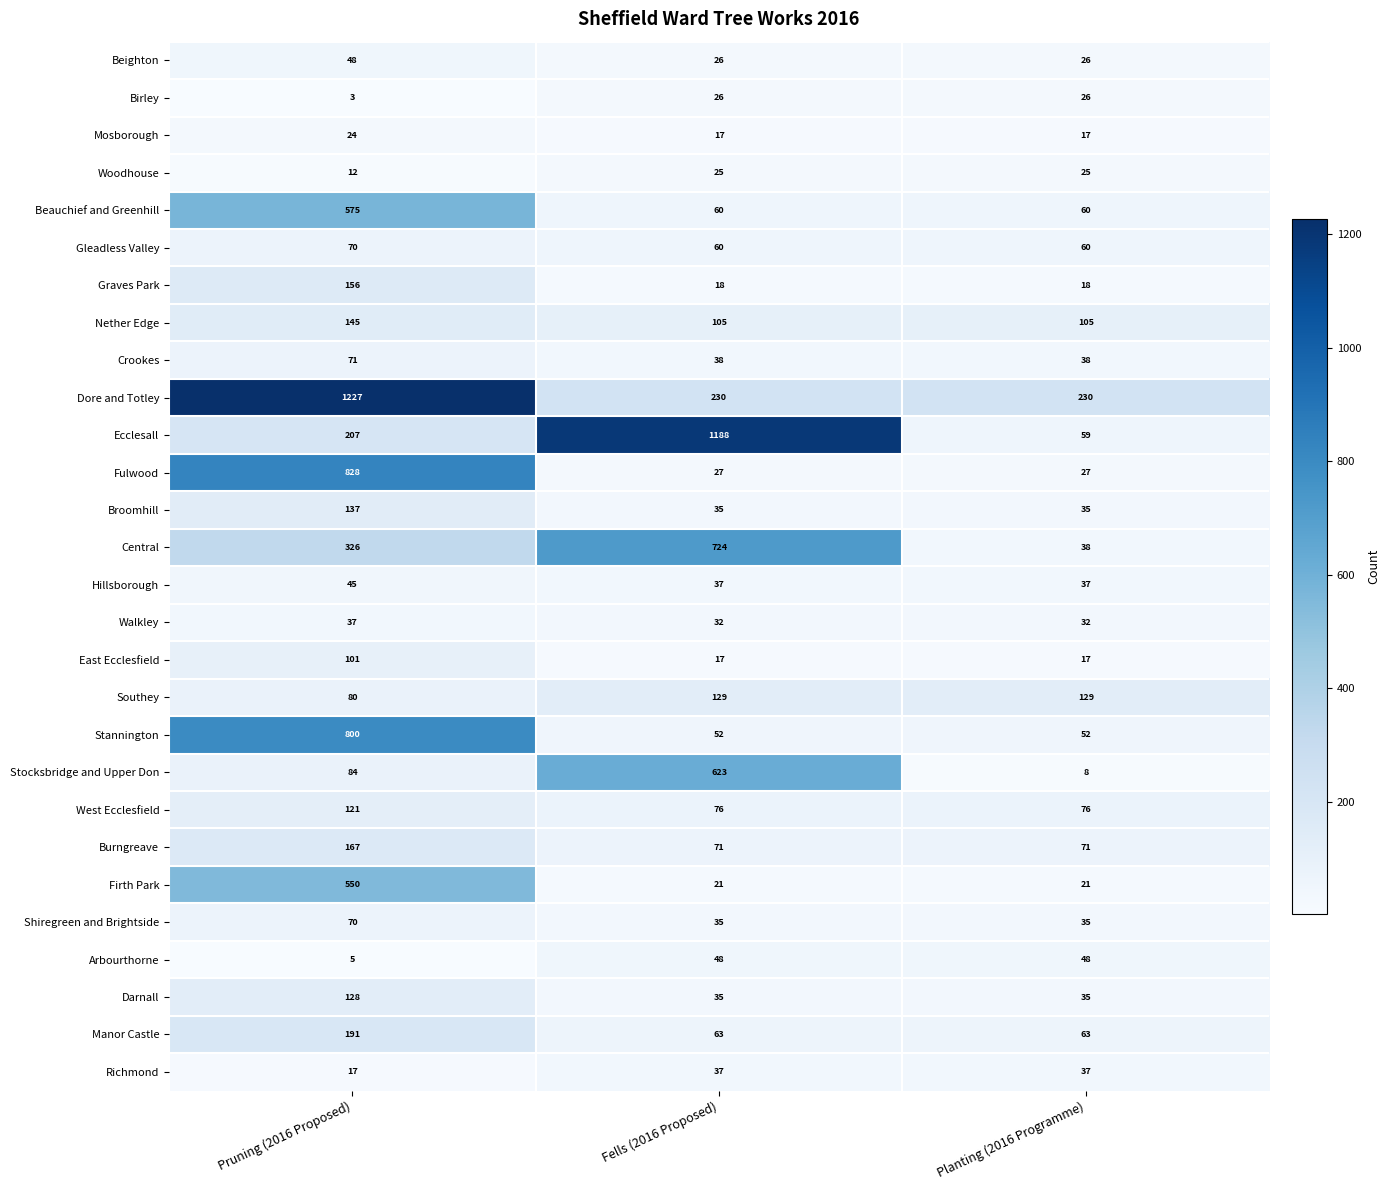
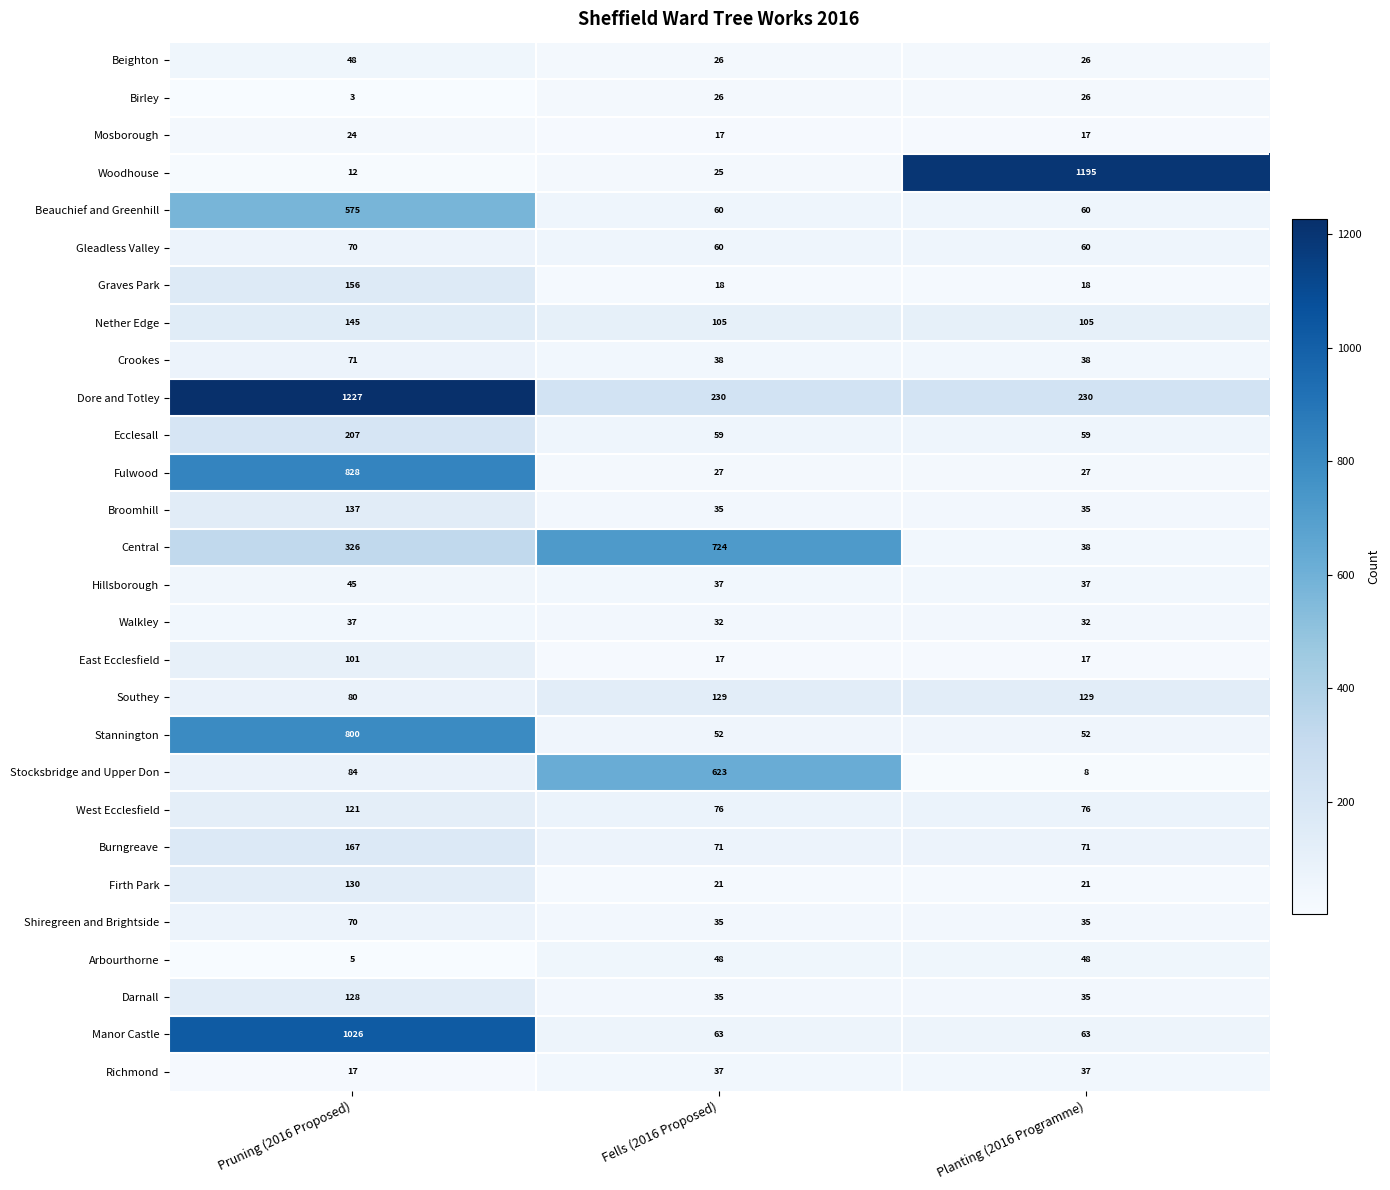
  {
    "Beighton": {
      "Pruning (2016 Proposed)": 48,
      "Fells (2016 Proposed)": 26,
      "Planting (2016 Programme)": 26
    },
    "Birley": {
      "Pruning (2016 Proposed)": 3,
      "Fells (2016 Proposed)": 26,
      "Planting (2016 Programme)": 26
    },
    "Mosborough": {
      "Pruning (2016 Proposed)": 24,
      "Fells (2016 Proposed)": 17,
      "Planting (2016 Programme)": 17
    },
    "Woodhouse": {
      "Pruning (2016 Proposed)": 12,
      "Fells (2016 Proposed)": 25,
-     "Planting (2016 Programme)": 25
+     "Planting (2016 Programme)": 1195
    },
    "Beauchief and Greenhill": {
      "Pruning (2016 Proposed)": 575,
      "Fells (2016 Proposed)": 60,
      "Planting (2016 Programme)": 60
    },
    "Gleadless Valley": {
      "Pruning (2016 Proposed)": 70,
      "Fells (2016 Proposed)": 60,
      "Planting (2016 Programme)": 60
    },
    "Graves Park": {
      "Pruning (2016 Proposed)": 156,
      "Fells (2016 Proposed)": 18,
      "Planting (2016 Programme)": 18
    },
    "Nether Edge": {
      "Pruning (2016 Proposed)": 145,
      "Fells (2016 Proposed)": 105,
      "Planting (2016 Programme)": 105
    },
    "Crookes": {
      "Pruning (2016 Proposed)": 71,
      "Fells (2016 Proposed)": 38,
      "Planting (2016 Programme)": 38
    },
    "Dore and Totley": {
      "Pruning (2016 Proposed)": 1227,
      "Fells (2016 Proposed)": 230,
      "Planting (2016 Programme)": 230
    },
    "Ecclesall": {
      "Pruning (2016 Proposed)": 207,
-     "Fells (2016 Proposed)": 1188,
+     "Fells (2016 Proposed)": 59,
      "Planting (2016 Programme)": 59
    },
    "Fulwood": {
      "Pruning (2016 Proposed)": 828,
      "Fells (2016 Proposed)": 27,
      "Planting (2016 Programme)": 27
    },
    "Broomhill": {
      "Pruning (2016 Proposed)": 137,
      "Fells (2016 Proposed)": 35,
      "Planting (2016 Programme)": 35
    },
    "Central": {
      "Pruning (2016 Proposed)": 326,
      "Fells (2016 Proposed)": 724,
      "Planting (2016 Programme)": 38
    },
    "Hillsborough": {
      "Pruning (2016 Proposed)": 45,
      "Fells (2016 Proposed)": 37,
      "Planting (2016 Programme)": 37
    },
    "Walkley": {
      "Pruning (2016 Proposed)": 37,
      "Fells (2016 Proposed)": 32,
      "Planting (2016 Programme)": 32
    },
    "East Ecclesfield": {
      "Pruning (2016 Proposed)": 101,
      "Fells (2016 Proposed)": 17,
      "Planting (2016 Programme)": 17
    },
    "Southey": {
      "Pruning (2016 Proposed)": 80,
      "Fells (2016 Proposed)": 129,
      "Planting (2016 Programme)": 129
    },
    "Stannington": {
      "Pruning (2016 Proposed)": 800,
      "Fells (2016 Proposed)": 52,
      "Planting (2016 Programme)": 52
    },
    "Stocksbridge and Upper Don": {
      "Pruning (2016 Proposed)": 84,
      "Fells (2016 Proposed)": 623,
      "Planting (2016 Programme)": 8
    },
    "West Ecclesfield": {
      "Pruning (2016 Proposed)": 121,
      "Fells (2016 Proposed)": 76,
      "Planting (2016 Programme)": 76
    },
    "Burngreave": {
      "Pruning (2016 Proposed)": 167,
      "Fells (2016 Proposed)": 71,
      "Planting (2016 Programme)": 71
    },
    "Firth Park": {
-     "Pruning (2016 Proposed)": 550,
+     "Pruning (2016 Proposed)": 130,
      "Fells (2016 Proposed)": 21,
      "Planting (2016 Programme)": 21
    },
    "Shiregreen and Brightside": {
      "Pruning (2016 Proposed)": 70,
      "Fells (2016 Proposed)": 35,
      "Planting (2016 Programme)": 35
    },
    "Arbourthorne": {
      "Pruning (2016 Proposed)": 5,
      "Fells (2016 Proposed)": 48,
      "Planting (2016 Programme)": 48
    },
    "Darnall": {
      "Pruning (2016 Proposed)": 128,
      "Fells (2016 Proposed)": 35,
      "Planting (2016 Programme)": 35
    },
    "Manor Castle": {
-     "Pruning (2016 Proposed)": 191,
+     "Pruning (2016 Proposed)": 1026,
      "Fells (2016 Proposed)": 63,
      "Planting (2016 Programme)": 63
    },
    "Richmond": {
      "Pruning (2016 Proposed)": 17,
      "Fells (2016 Proposed)": 37,
      "Planting (2016 Programme)": 37
    }
  }
